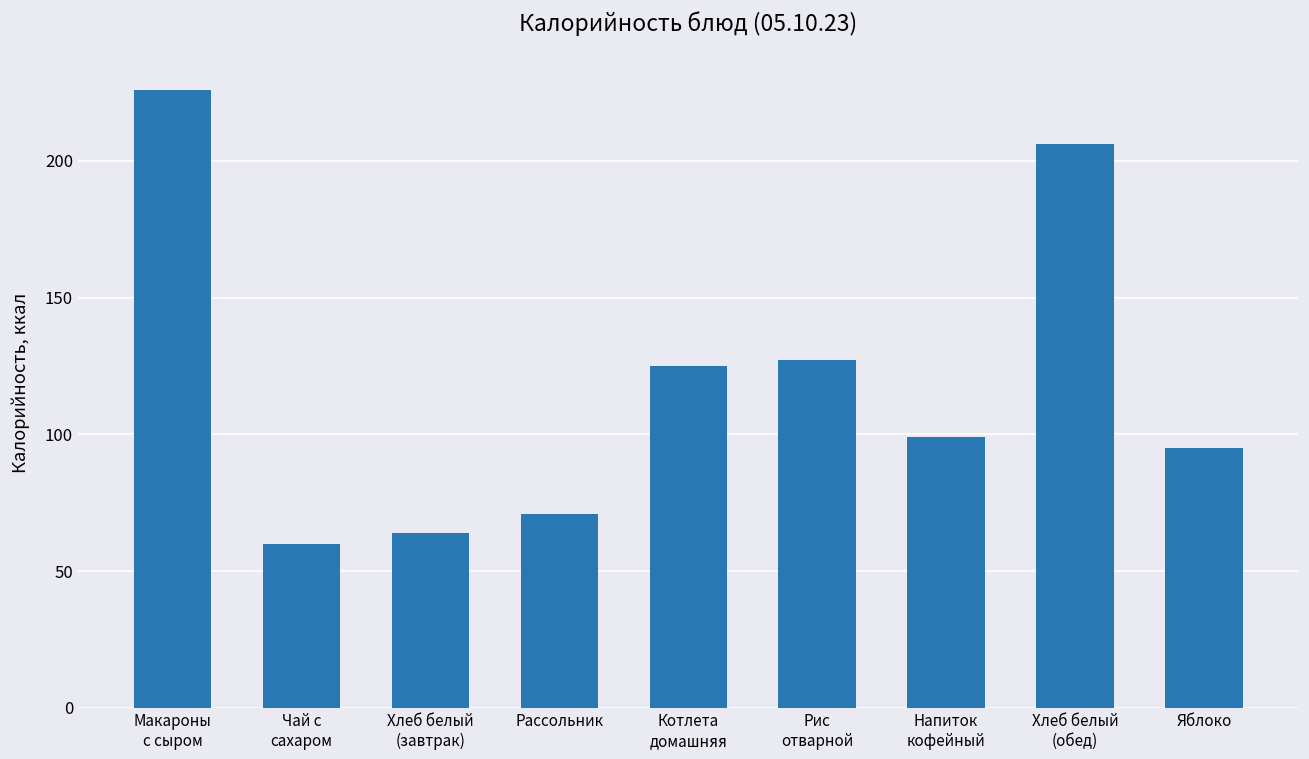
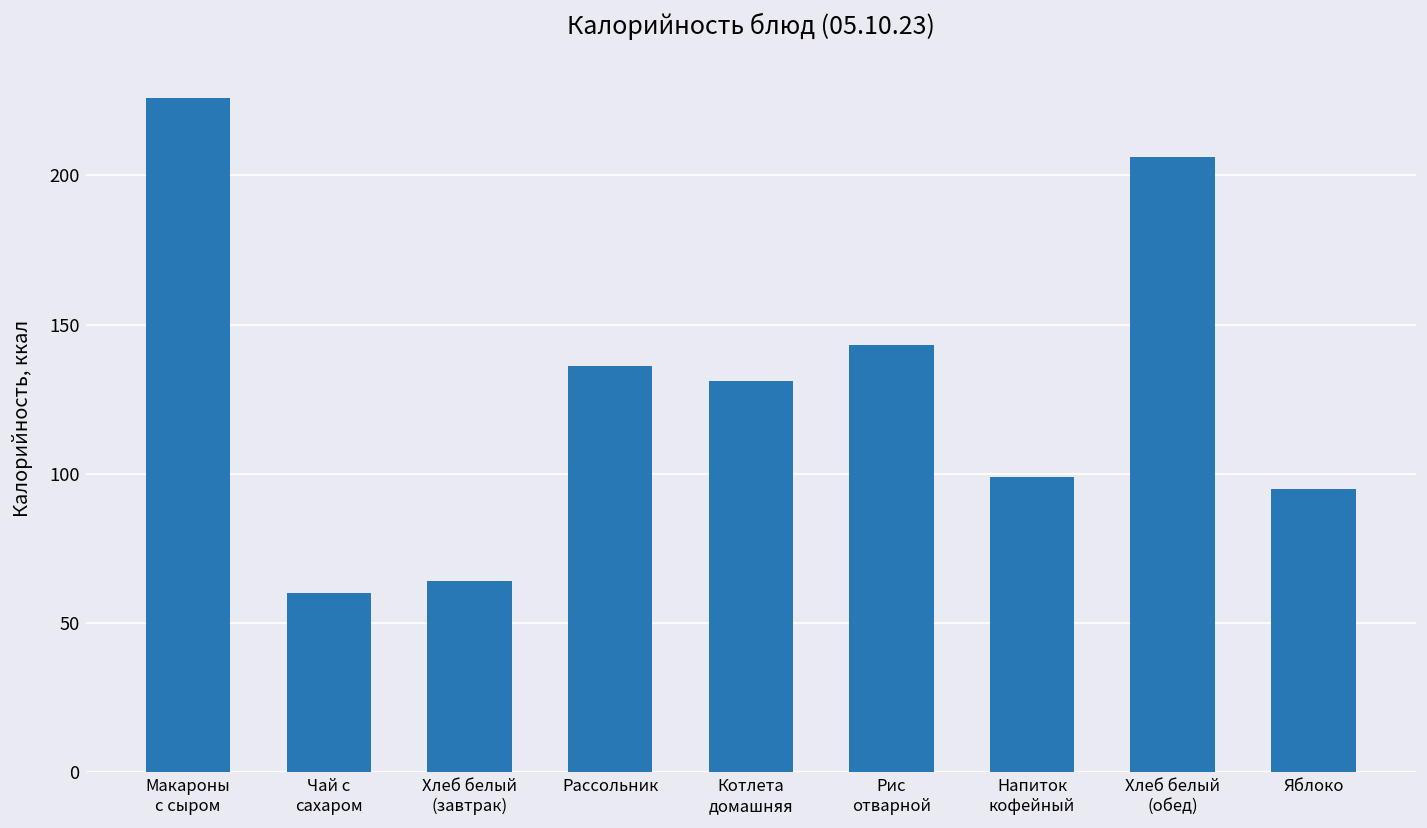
  {
    "Макароны с сыром": 226,
    "Чай с сахаром": 60,
    "Хлеб белый (завтрак)": 64,
-   "Рассольник": 71,
-   "Котлета домашняя": 125,
-   "Рис отварной": 127,
+   "Рассольник": 136,
+   "Котлета домашняя": 131,
+   "Рис отварной": 143,
    "Напиток кофейный": 99,
    "Хлеб белый (обед)": 206,
    "Яблоко": 95
  }
